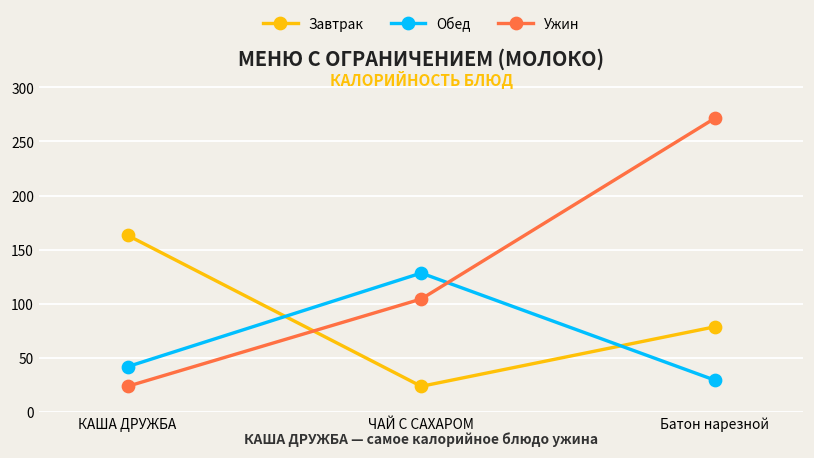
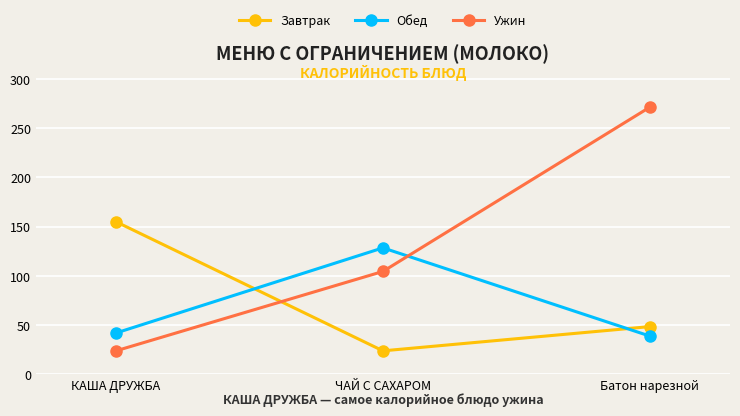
  {
    "Завтрак": {
-     "КАША ДРУЖБА": 160,
+     "КАША ДРУЖБА": 150,
      "ЧАЙ С САХАРОМ": 20,
-     "Батон нарезной": 80
+     "Батон нарезной": 50
    },
    "Обед": {
      "КАША ДРУЖБА": 40,
      "ЧАЙ С САХАРОМ": 130,
-     "Батон нарезной": 30
+     "Батон нарезной": 40
    },
    "Ужин": {
      "КАША ДРУЖБА": 20,
      "ЧАЙ С САХАРОМ": 100,
      "Батон нарезной": 270
    }
  }
